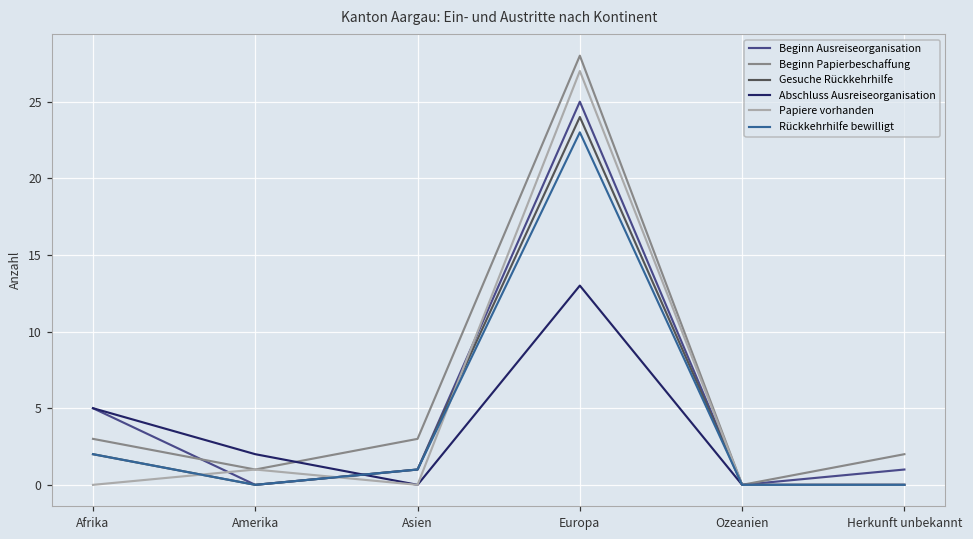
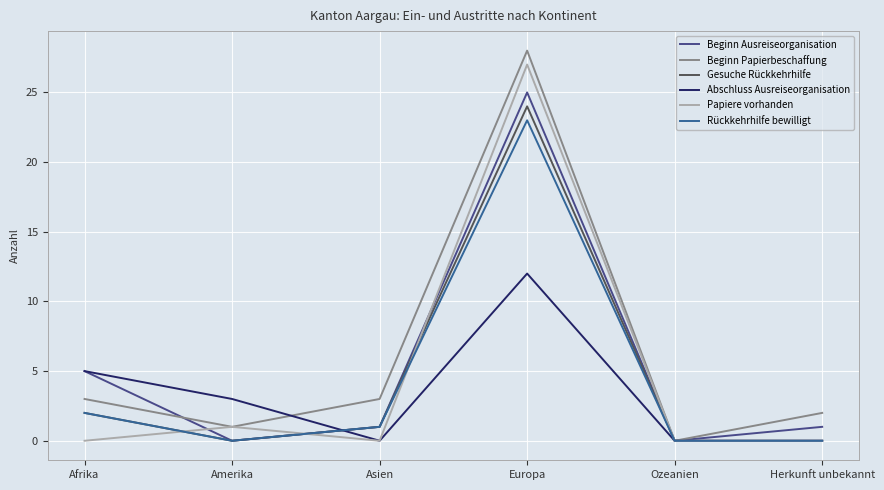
  {
    "Abschluss Ausreiseorganisation": {
-     "Amerika": 2,
-     "Europa": 13
+     "Amerika": 3,
+     "Europa": 12
    }
  }
